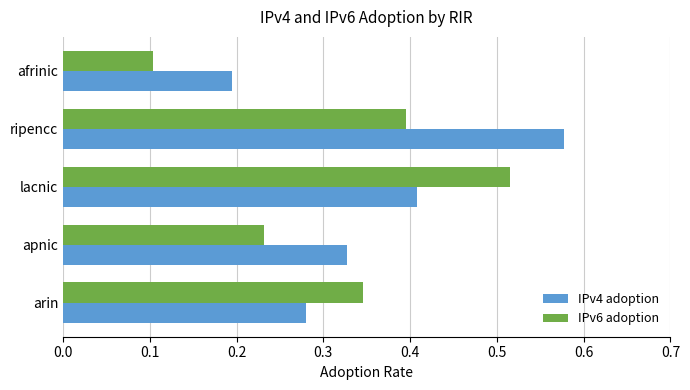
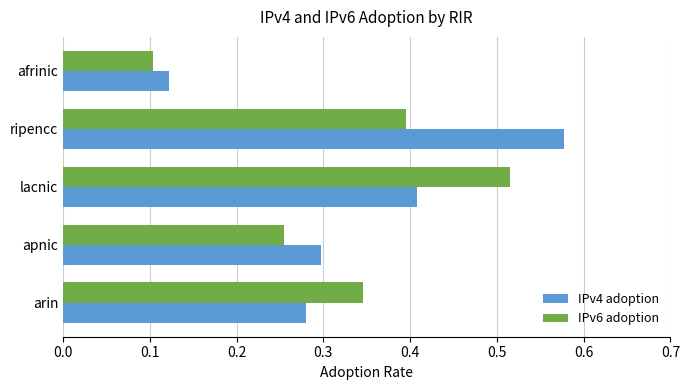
  {
    "IPv4 adoption": {
-     "afrinic": 0.19,
+     "afrinic": 0.12,
      "ripencc": 0.58,
      "lacnic": 0.41,
-     "apnic": 0.33,
+     "apnic": 0.30,
      "arin": 0.28
    },
    "IPv6 adoption": {
      "afrinic": 0.10,
      "ripencc": 0.40,
      "lacnic": 0.52,
-     "apnic": 0.23,
+     "apnic": 0.25,
      "arin": 0.35
    }
  }
